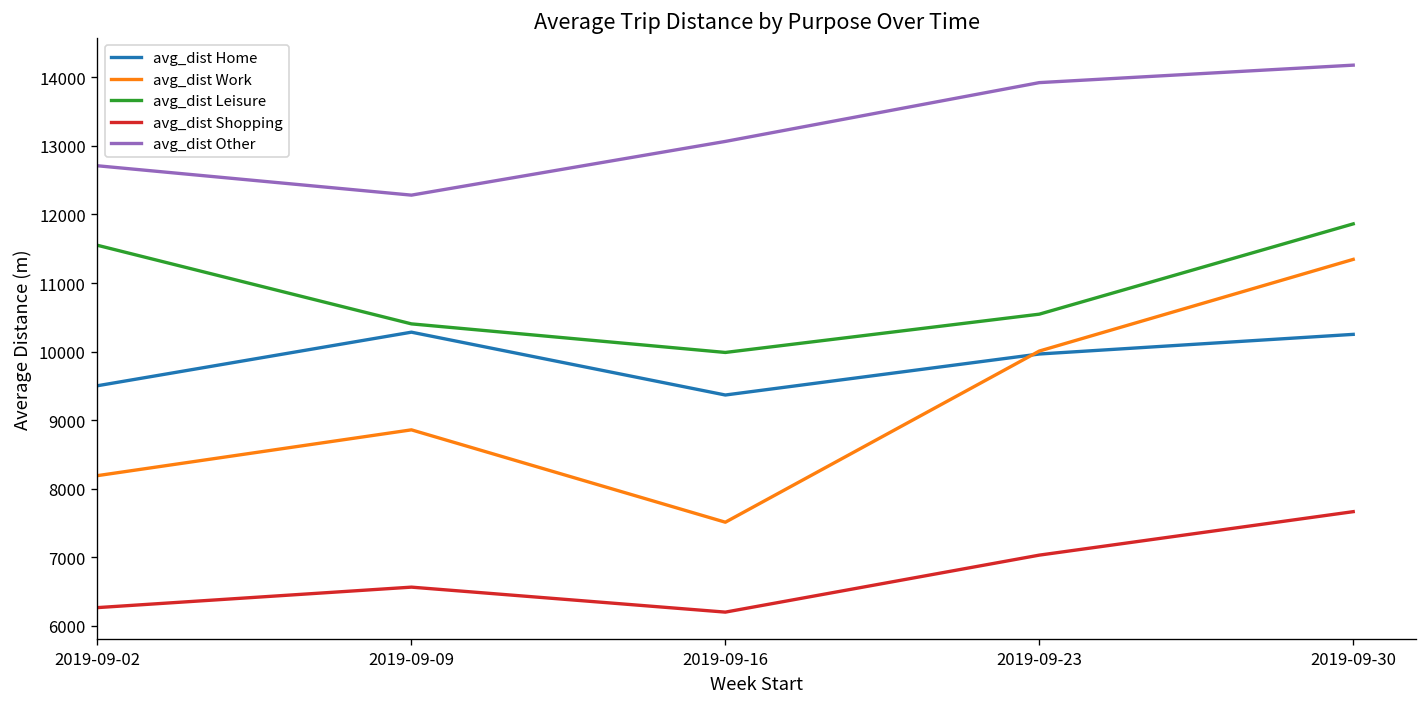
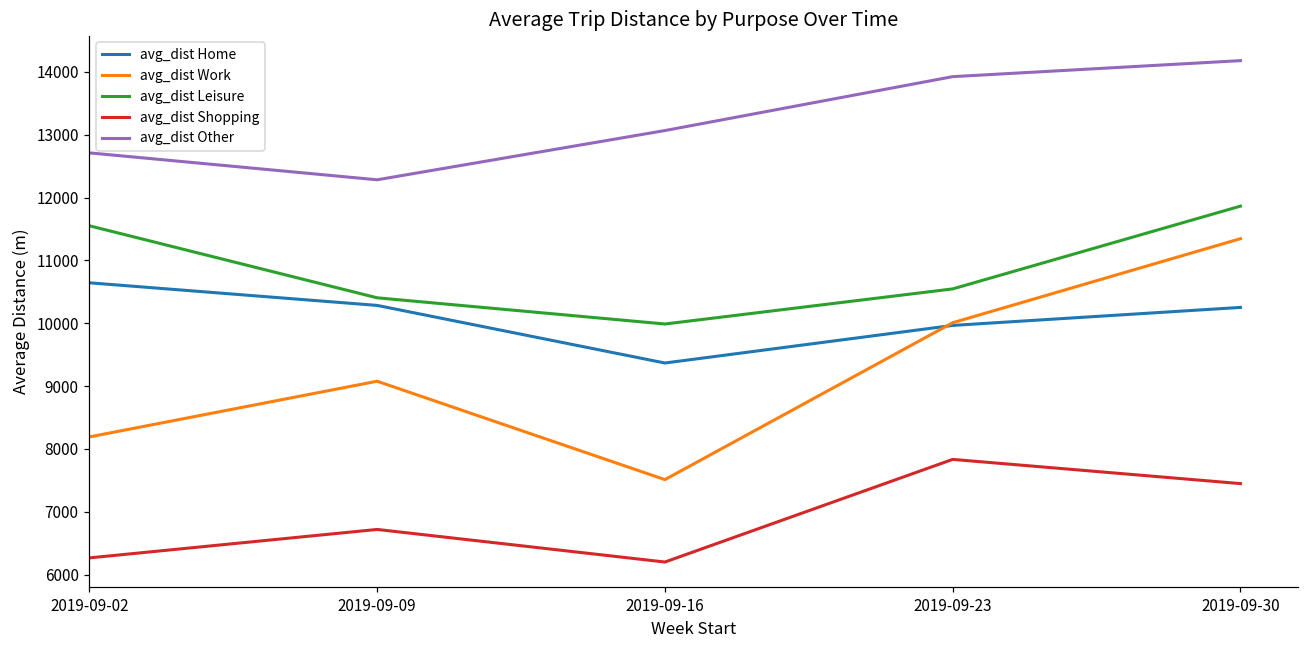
  {
    "avg_dist Home": {
-     "2019-09-02": 9500,
+     "2019-09-02": 10600,
      "2019-09-09": 10300,
      "2019-09-16": 9400,
      "2019-09-30": 10300
    },
    "avg_dist Work": {
      "2019-09-02": 8200,
-     "2019-09-09": 8900,
+     "2019-09-09": 9100,
      "2019-09-16": 7500,
      "2019-09-30": 11300
    },
    "avg_dist Leisure": {
      "2019-09-02": 11600,
      "2019-09-09": 10400,
      "2019-09-16": 10000,
      "2019-09-23": 10500,
      "2019-09-30": 11900
    },
    "avg_dist Shopping": {
      "2019-09-02": 6300,
-     "2019-09-09": 6600,
+     "2019-09-09": 6700,
      "2019-09-16": 6200,
-     "2019-09-23": 7000,
-     "2019-09-30": 7700
+     "2019-09-23": 7800,
+     "2019-09-30": 7400
    },
    "avg_dist Other": {
      "2019-09-02": 12700,
      "2019-09-09": 12300,
      "2019-09-16": 13100,
      "2019-09-23": 13900,
      "2019-09-30": 14200
    }
  }
